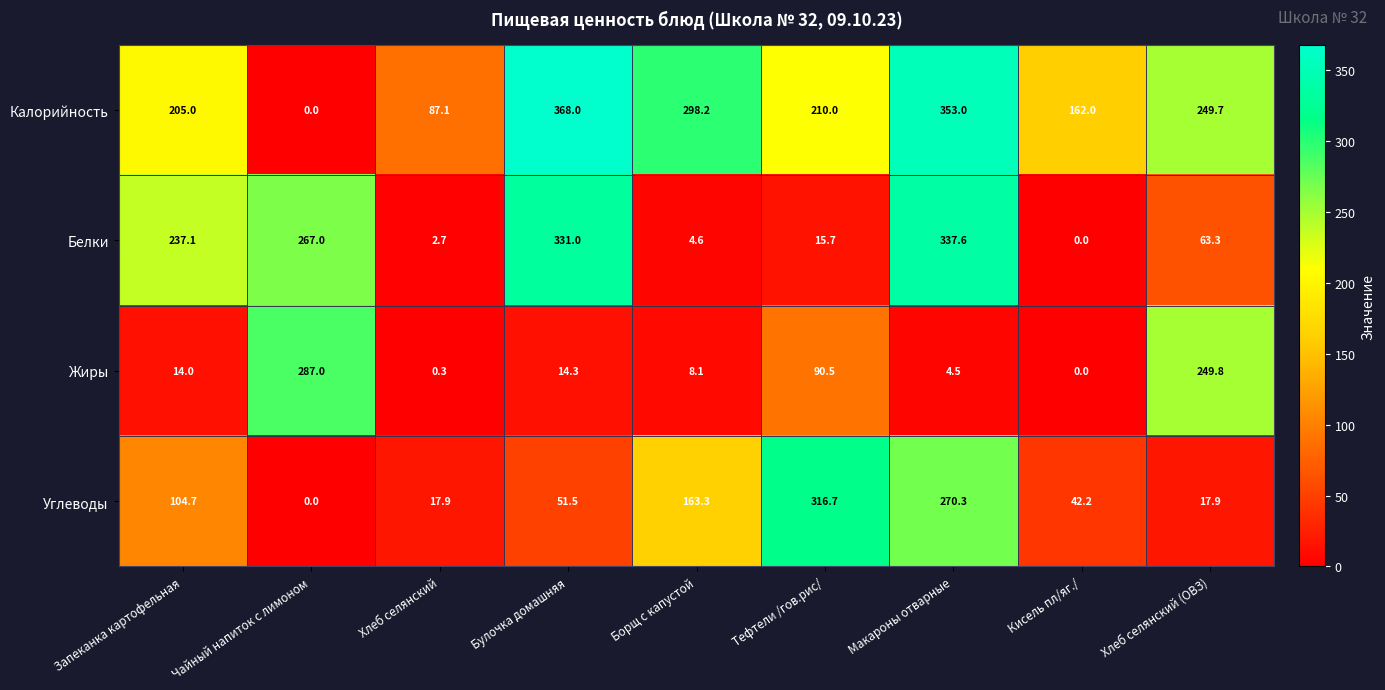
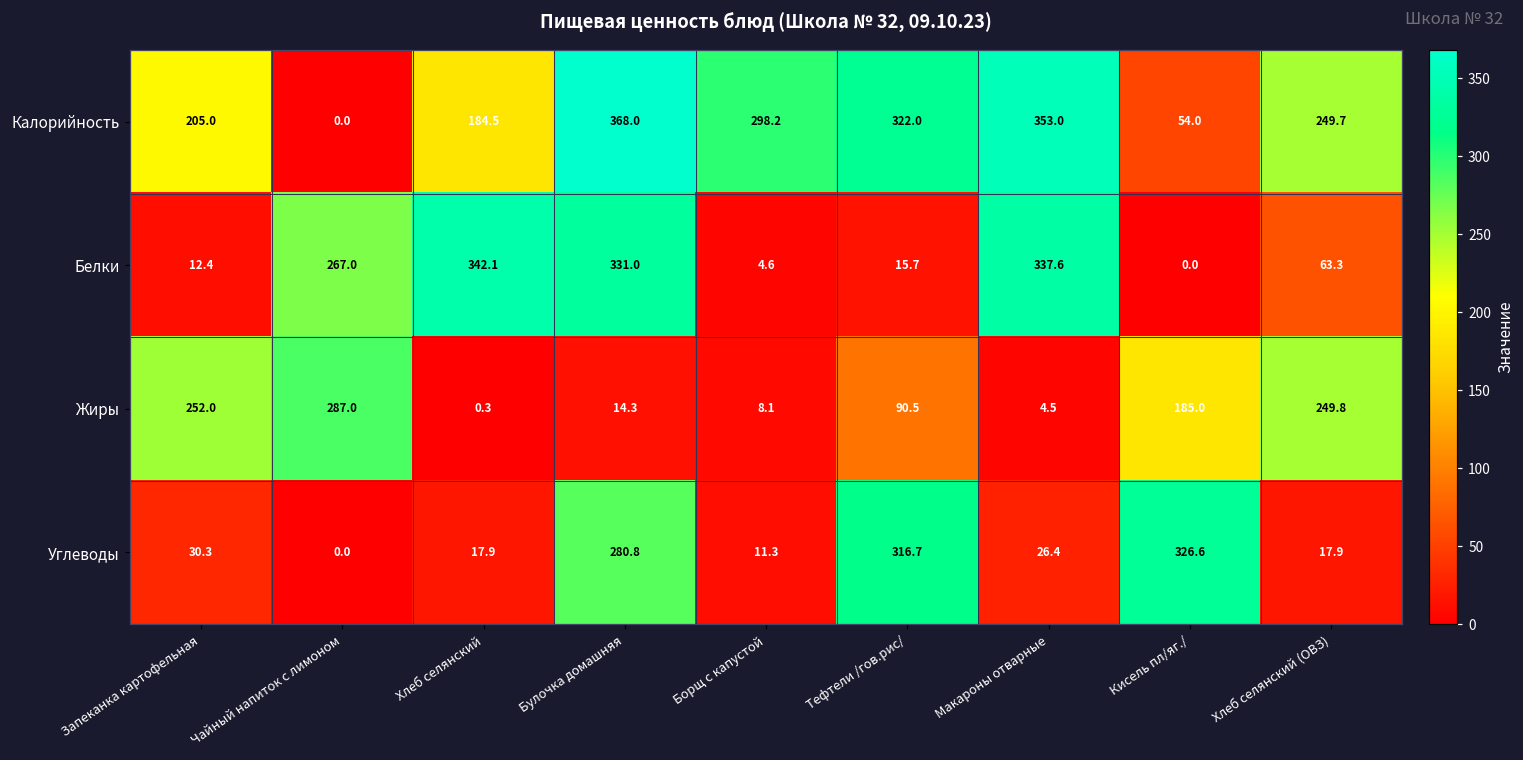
  {
    "Калорийность": {
      "Запеканка картофельная": 205.0,
      "Чайный напиток с лимоном": 0.0,
-     "Хлеб селянский": 87.1,
+     "Хлеб селянский": 184.5,
      "Булочка домашняя": 368.0,
      "Борщ с капустой": 298.2,
-     "Тефтели /гов.рис/": 210.0,
+     "Тефтели /гов.рис/": 322.0,
      "Макароны отварные": 353.0,
-     "Кисель пл/яг./": 162.0,
+     "Кисель пл/яг./": 54.0,
      "Хлеб селянский (ОВЗ)": 249.7
    },
    "Белки": {
-     "Запеканка картофельная": 237.1,
+     "Запеканка картофельная": 12.4,
      "Чайный напиток с лимоном": 267.0,
-     "Хлеб селянский": 2.7,
+     "Хлеб селянский": 342.1,
      "Булочка домашняя": 331.0,
      "Борщ с капустой": 4.6,
      "Тефтели /гов.рис/": 15.7,
      "Макароны отварные": 337.6,
      "Кисель пл/яг./": 0.0,
      "Хлеб селянский (ОВЗ)": 63.3
    },
    "Жиры": {
-     "Запеканка картофельная": 14.0,
+     "Запеканка картофельная": 252.0,
      "Чайный напиток с лимоном": 287.0,
      "Хлеб селянский": 0.3,
      "Булочка домашняя": 14.3,
      "Борщ с капустой": 8.1,
      "Тефтели /гов.рис/": 90.5,
      "Макароны отварные": 4.5,
-     "Кисель пл/яг./": 0.0,
+     "Кисель пл/яг./": 185.0,
      "Хлеб селянский (ОВЗ)": 249.8
    },
    "Углеводы": {
-     "Запеканка картофельная": 104.7,
+     "Запеканка картофельная": 30.3,
      "Чайный напиток с лимоном": 0.0,
      "Хлеб селянский": 17.9,
-     "Булочка домашняя": 51.5,
-     "Борщ с капустой": 163.3,
+     "Булочка домашняя": 280.8,
+     "Борщ с капустой": 11.3,
      "Тефтели /гов.рис/": 316.7,
-     "Макароны отварные": 270.3,
-     "Кисель пл/яг./": 42.2,
+     "Макароны отварные": 26.4,
+     "Кисель пл/яг./": 326.6,
      "Хлеб селянский (ОВЗ)": 17.9
    }
  }
